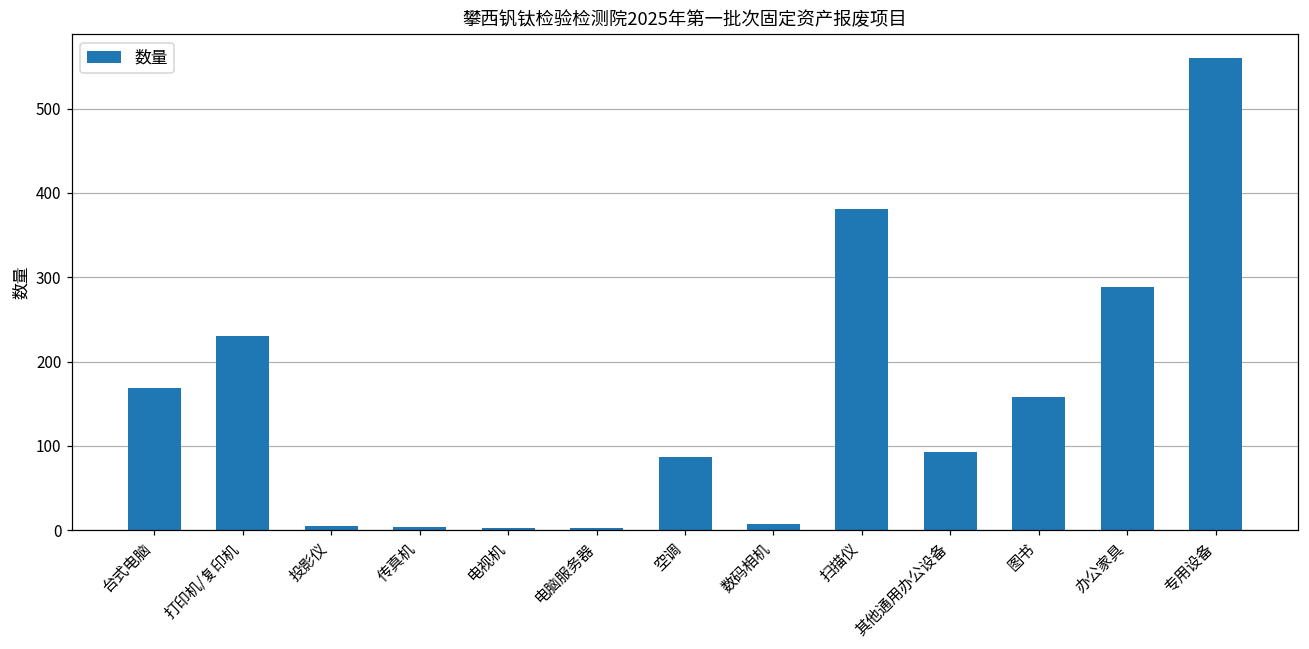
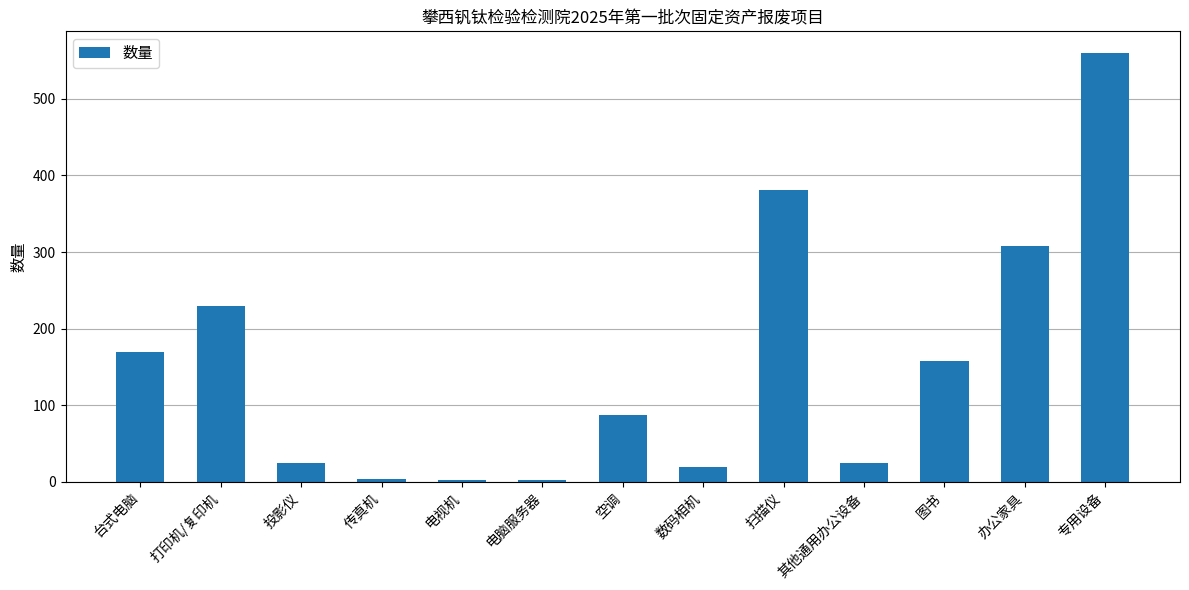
  {
    "台式电脑": 170,
    "打印机/复印机": 230,
-   "投影仪": 10,
+   "投影仪": 30,
    "传真机": 0,
    "空调": 90,
-   "数码相机": 10,
+   "数码相机": 20,
    "扫描仪": 380,
-   "其他通用办公设备": 90,
+   "其他通用办公设备": 20,
    "图书": 160,
-   "办公家具": 290,
+   "办公家具": 310,
    "专用设备": 560
  }
